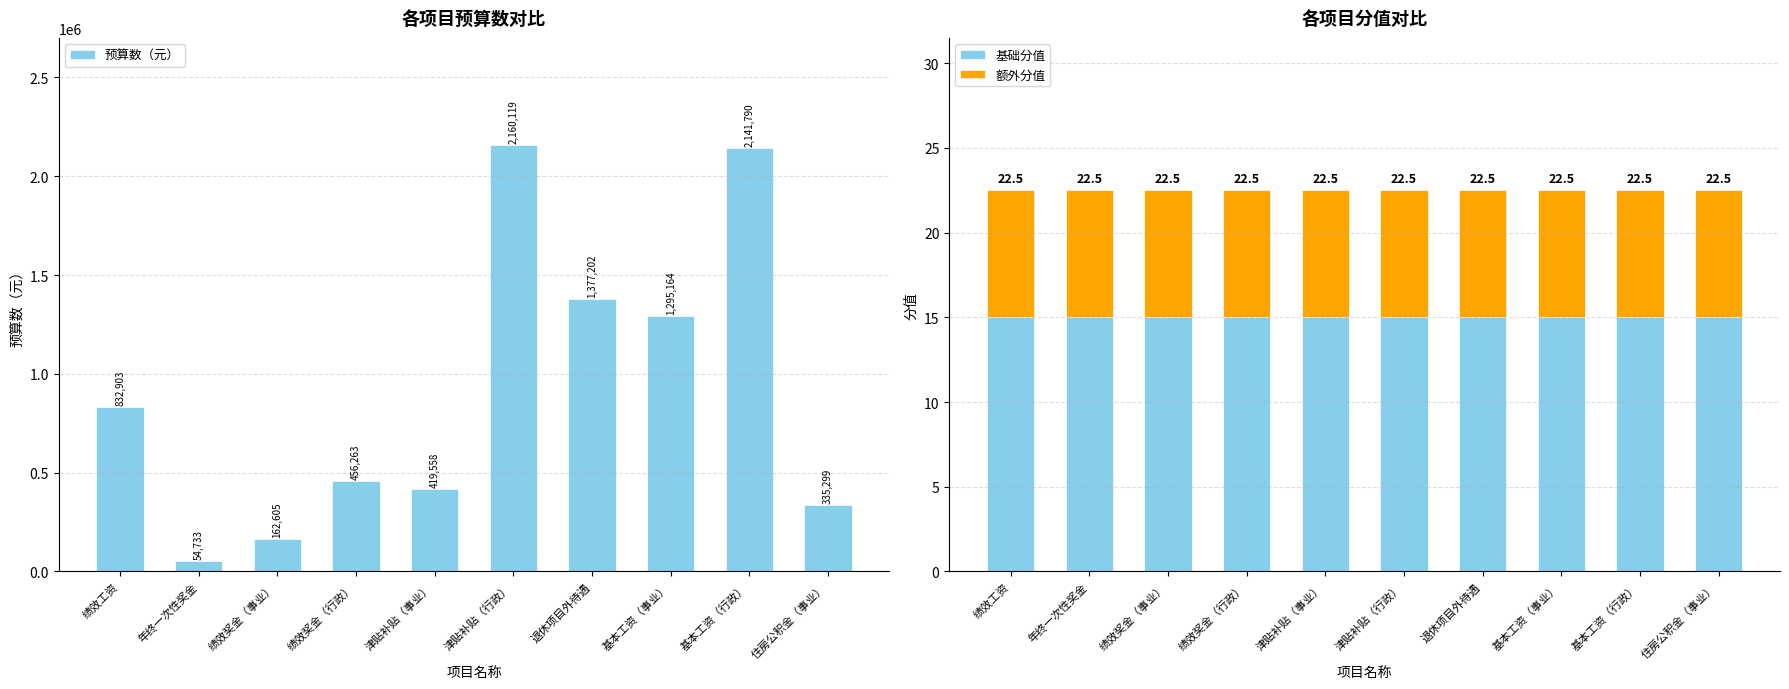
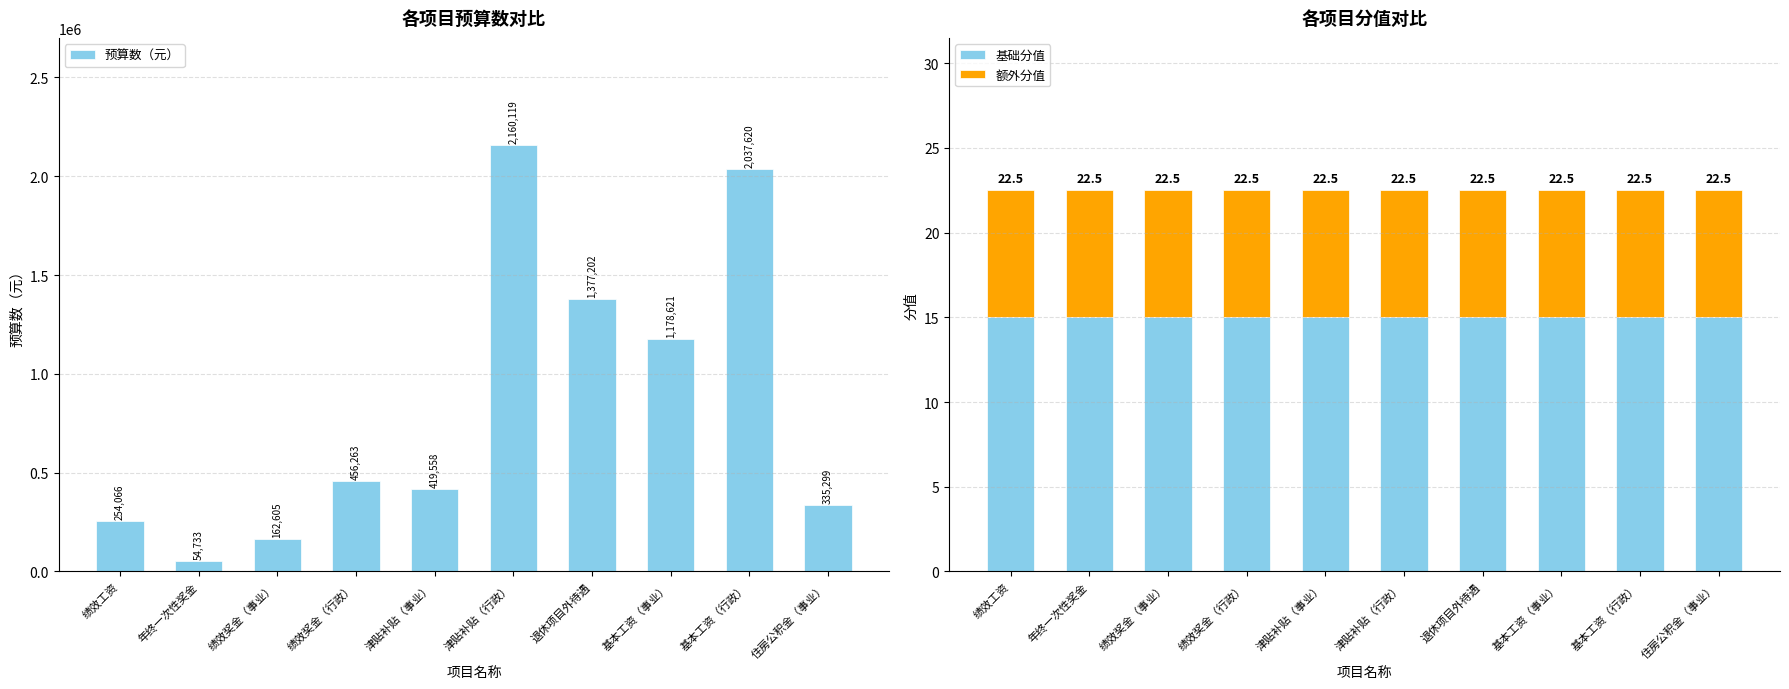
  {
    "各项目预算数对比": {
-     "绩效工资": "832,903",
+     "绩效工资": "254,066",
      "年终一次性奖金": "54,733",
      "绩效奖金（事业）": "162,605",
      "绩效奖金（行政）": "456,263",
      "津贴补贴（事业）": "419,558",
      "津贴补贴（行政）": "2,160,119",
      "退休项目外待遇": "1,377,202",
-     "基本工资（事业）": "1,295,164",
-     "基本工资（行政）": "2,141,790",
+     "基本工资（事业）": "1,178,621",
+     "基本工资（行政）": "2,037,620",
      "住房公积金（事业）": "335,299"
    },
    "各项目分值对比": {
      "基础分值": {
        "绩效工资": "15.0",
        "年终一次性奖金": "15.0",
        "绩效奖金（事业）": "15.0",
        "绩效奖金（行政）": "15.0",
        "津贴补贴（事业）": "15.0",
        "津贴补贴（行政）": "15.0",
        "退休项目外待遇": "15.0",
        "基本工资（事业）": "15.0",
        "基本工资（行政）": "15.0",
        "住房公积金（事业）": "15.0"
      }
    }
  }
